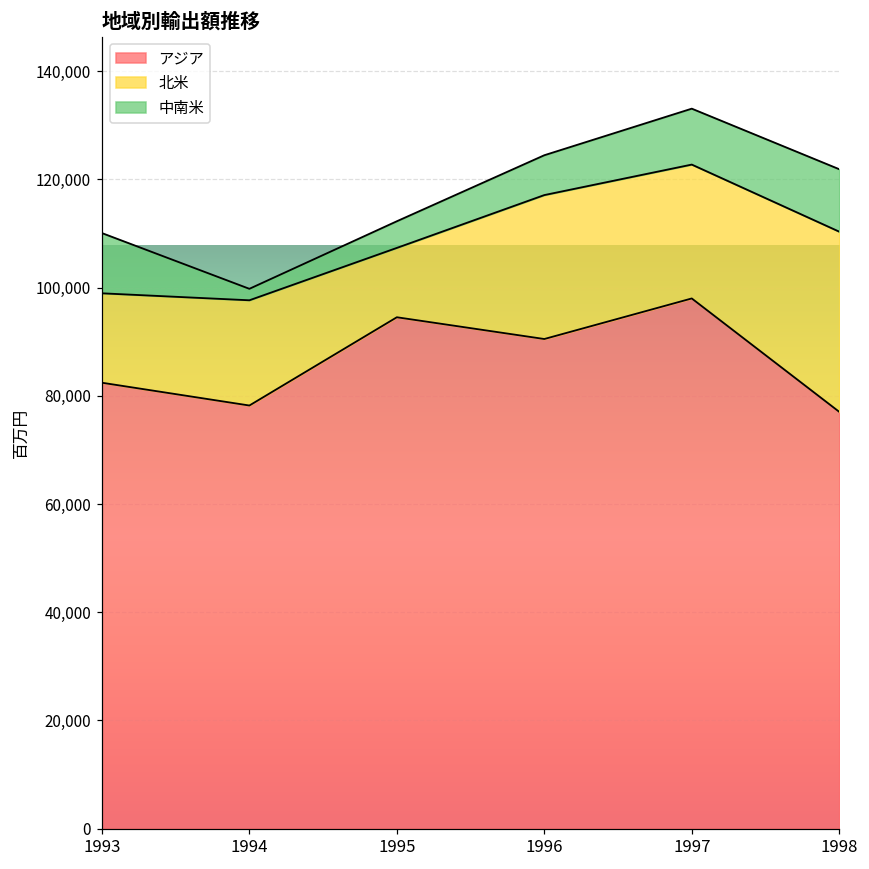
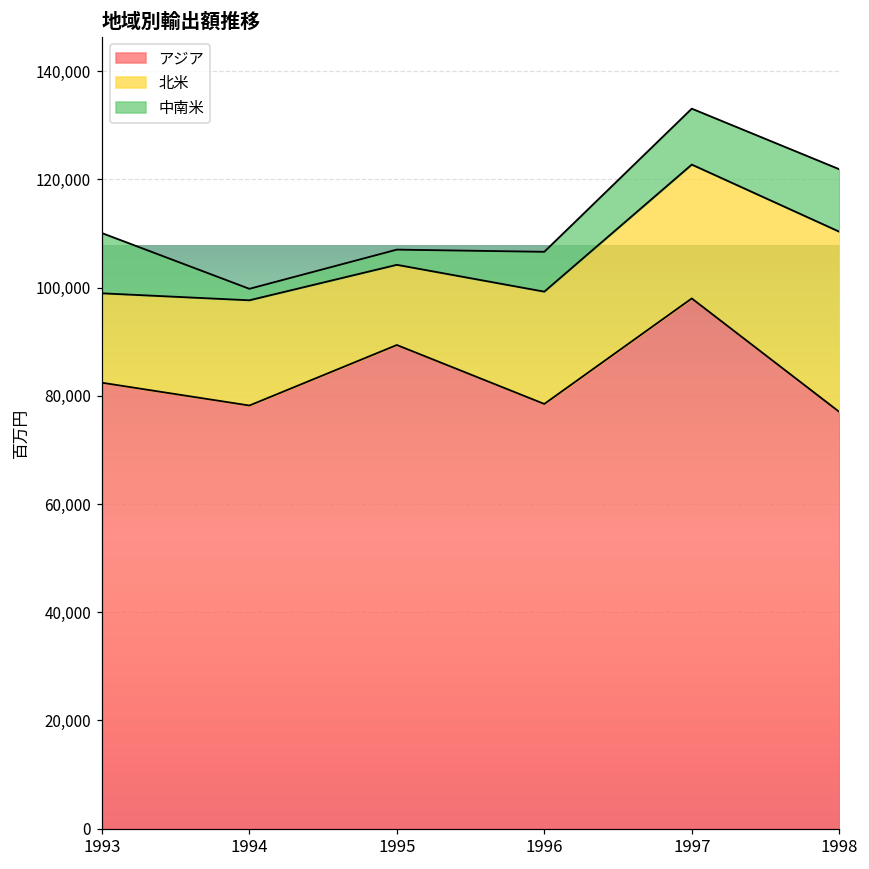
  {
    "アジア": {
      "1993": "82,000",
      "1994": "78,000",
-     "1995": "95,000",
-     "1996": "90,000",
+     "1995": "89,000",
+     "1996": "78,000",
      "1997": "98,000",
      "1998": "77,000"
    },
    "北米": {
      "1993": "17,000",
      "1994": "19,000",
-     "1995": "13,000",
-     "1996": "27,000",
+     "1995": "15,000",
+     "1996": "21,000",
      "1997": "25,000",
      "1998": "33,000"
    },
    "中南米": {
      "1993": "11,000",
      "1994": "2,000",
-     "1995": "5,000",
+     "1995": "3,000",
      "1996": "7,000",
      "1997": "10,000",
      "1998": "12,000"
    }
  }
